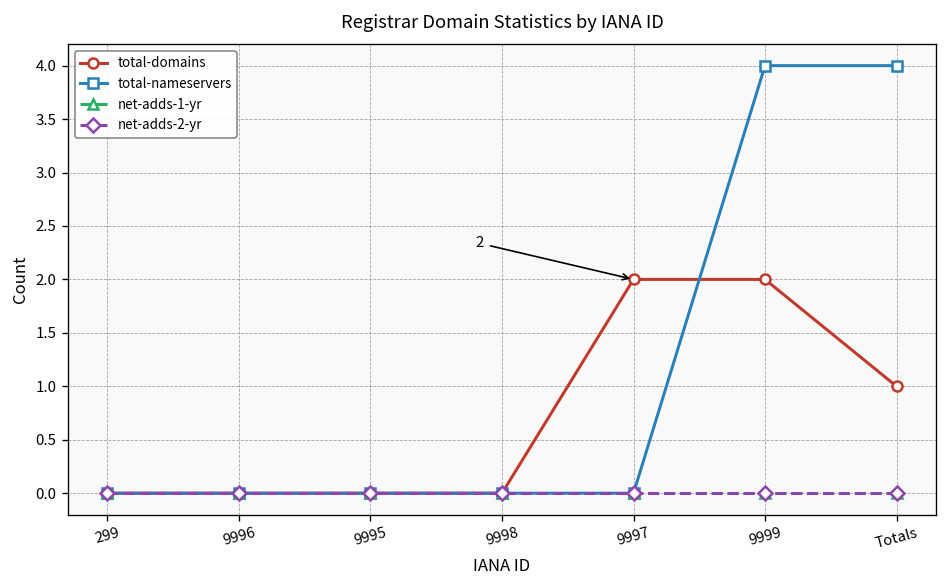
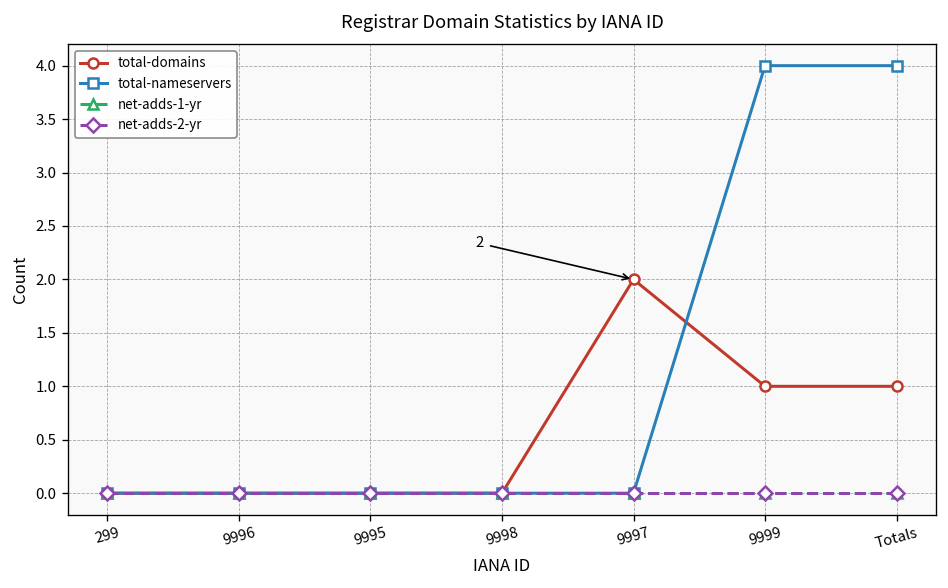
  {
    "total-domains": {
-     "9999": 2,
+     "9999": 1,
      "Totals": 1
    },
    "total-nameservers": {
      "9999": 4,
      "Totals": 4
    },
    "net-adds-2-yr": {
      "9999": 0,
      "Totals": 0
    }
  }
